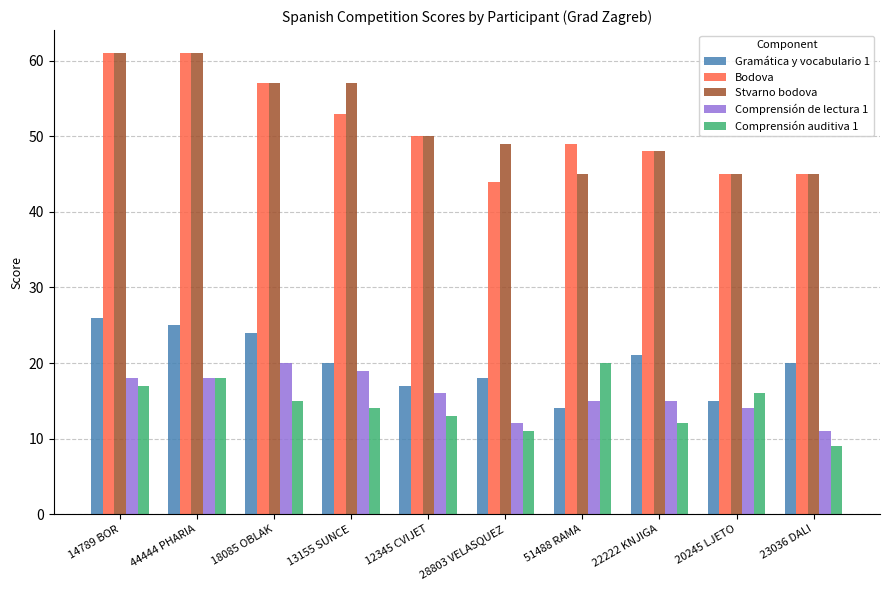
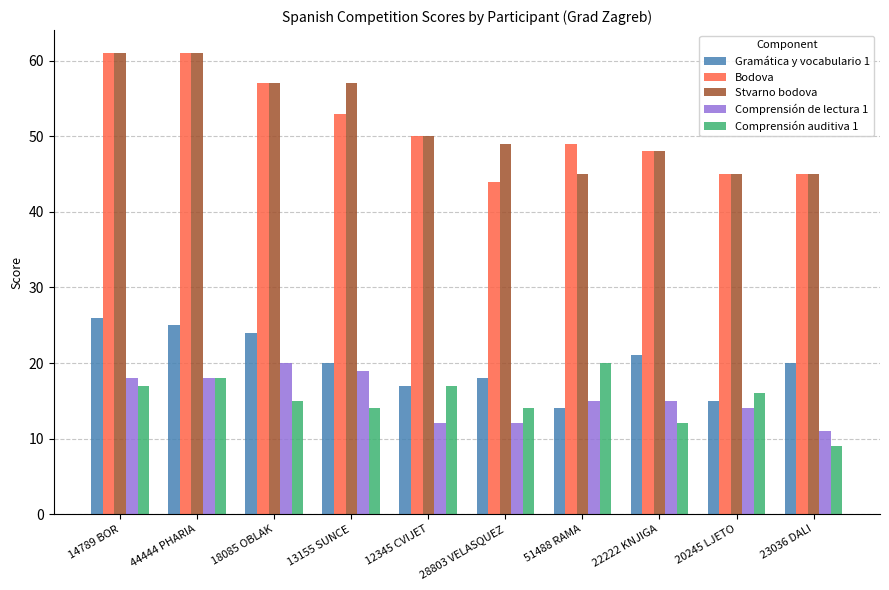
  {
    "Gramática y vocabulario 1": {
      "14789 BOR": 26,
      "44444 PHARIA": 25,
      "18085 OBLAK": 24,
      "13155 SUNCE": 20,
      "12345 CVIJET": 17,
      "28803 VELASQUEZ": 18,
      "51488 RAMA": 14,
      "22222 KNJIGA": 21,
      "20245 LJETO": 15,
      "23036 DALI": 20
    },
    "Bodova": {
      "14789 BOR": 61,
      "44444 PHARIA": 61,
      "18085 OBLAK": 57,
      "13155 SUNCE": 53,
      "12345 CVIJET": 50,
      "28803 VELASQUEZ": 44,
      "51488 RAMA": 49,
      "22222 KNJIGA": 48,
      "20245 LJETO": 45,
      "23036 DALI": 45
    },
    "Stvarno bodova": {
      "14789 BOR": 61,
      "44444 PHARIA": 61,
      "18085 OBLAK": 57,
      "13155 SUNCE": 57,
      "12345 CVIJET": 50,
      "28803 VELASQUEZ": 49,
      "51488 RAMA": 45,
      "22222 KNJIGA": 48,
      "20245 LJETO": 45,
      "23036 DALI": 45
    },
    "Comprensión de lectura 1": {
      "14789 BOR": 18,
      "44444 PHARIA": 18,
      "18085 OBLAK": 20,
      "13155 SUNCE": 19,
-     "12345 CVIJET": 16,
+     "12345 CVIJET": 12,
      "28803 VELASQUEZ": 12,
      "51488 RAMA": 15,
      "22222 KNJIGA": 15,
      "20245 LJETO": 14,
      "23036 DALI": 11
    },
    "Comprensión auditiva 1": {
      "14789 BOR": 17,
      "44444 PHARIA": 18,
      "18085 OBLAK": 15,
      "13155 SUNCE": 14,
-     "12345 CVIJET": 13,
-     "28803 VELASQUEZ": 11,
+     "12345 CVIJET": 17,
+     "28803 VELASQUEZ": 14,
      "51488 RAMA": 20,
      "22222 KNJIGA": 12,
      "20245 LJETO": 16,
      "23036 DALI": 9
    }
  }
